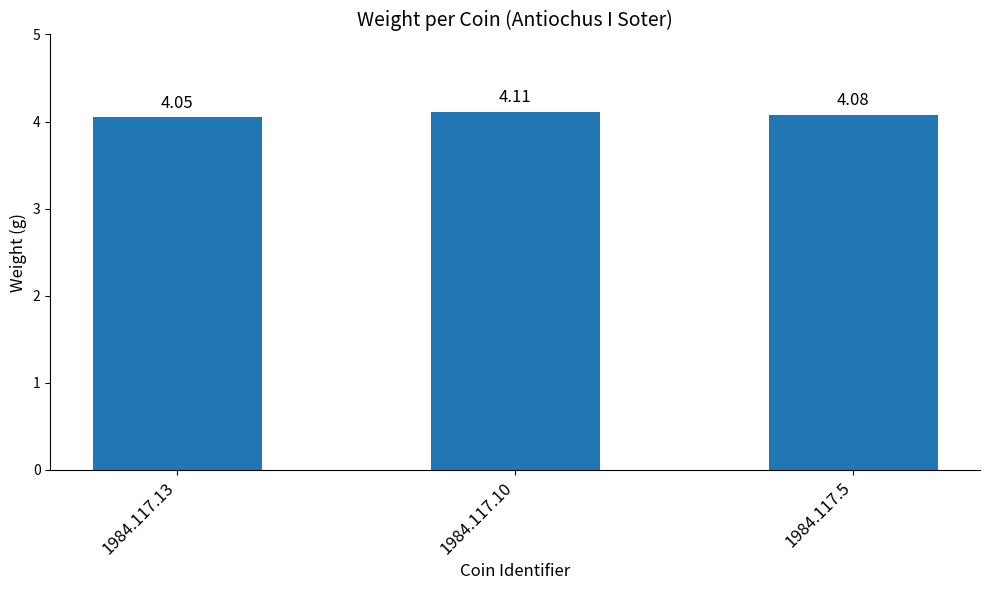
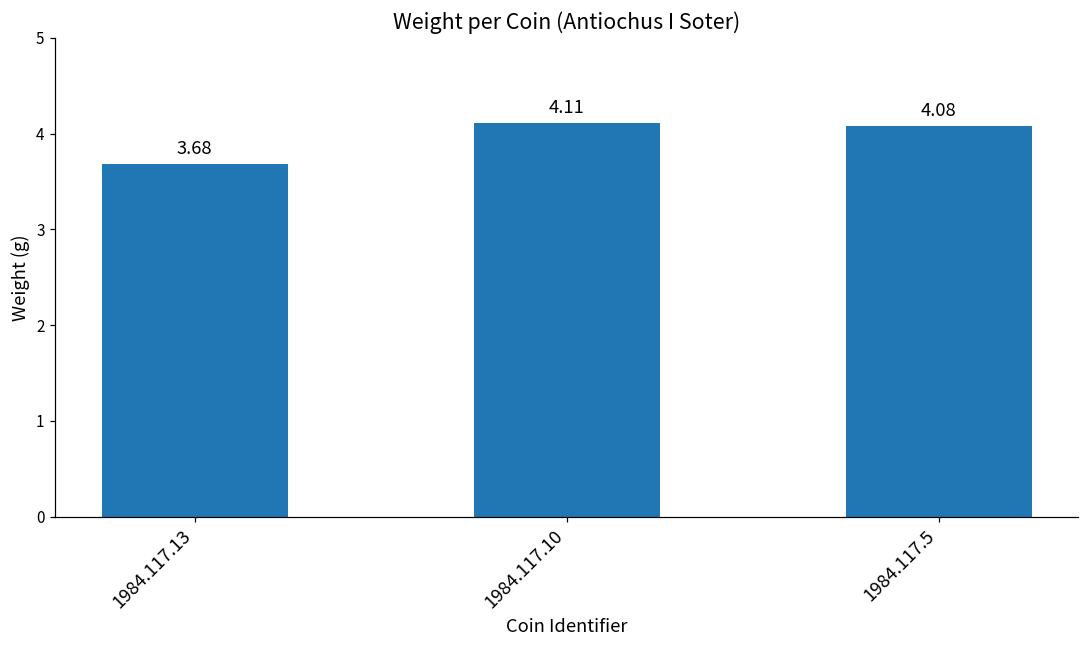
  {
-   "1984.117.13": 4.05,
+   "1984.117.13": 3.68,
    "1984.117.10": 4.11,
    "1984.117.5": 4.08
  }
